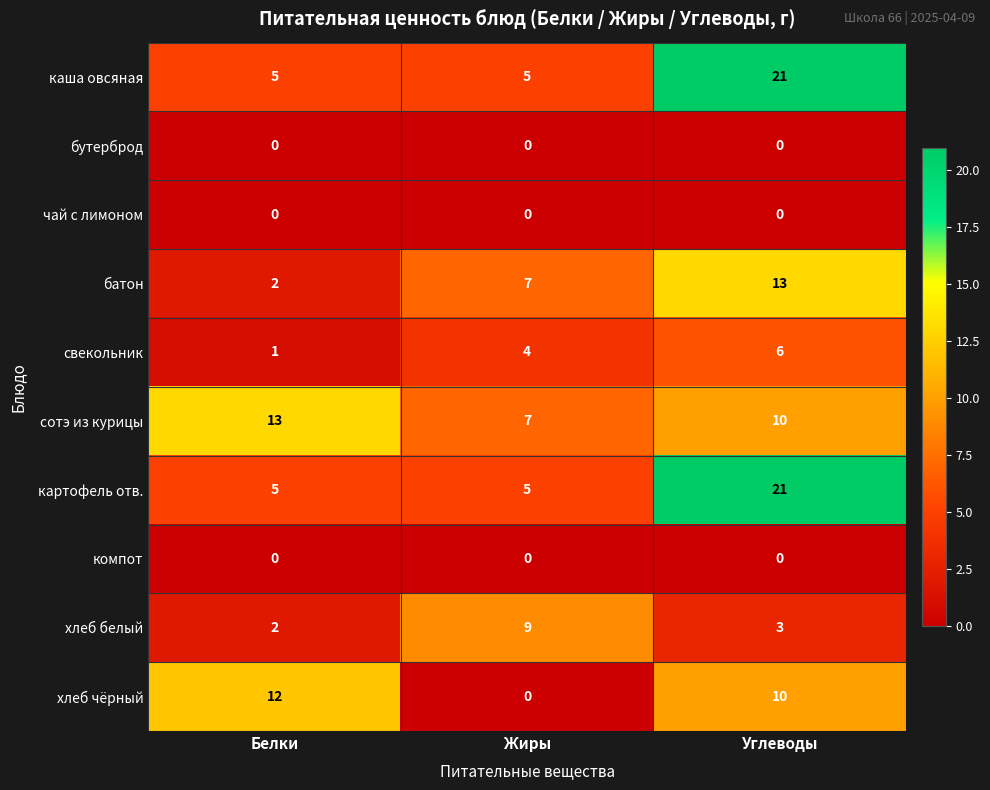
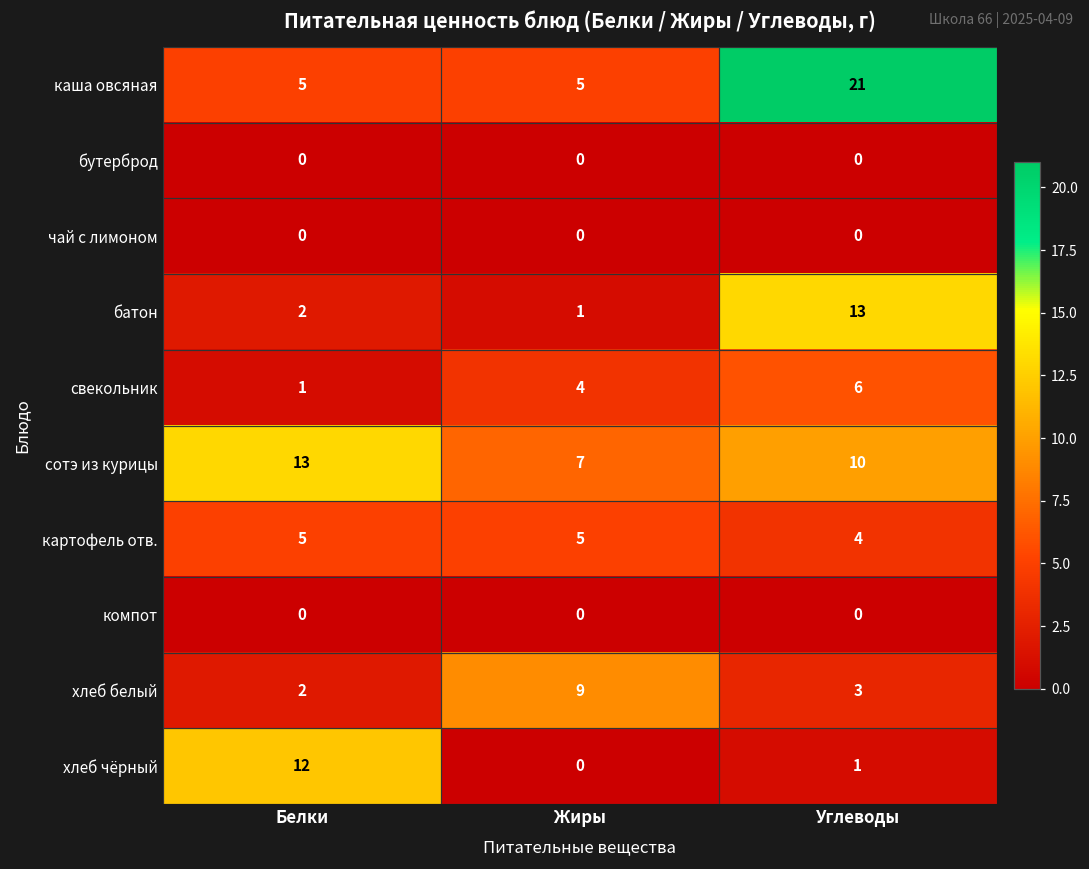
  {
    "каша овсяная": {
      "Белки": 5,
      "Жиры": 5,
      "Углеводы": 21
    },
    "бутерброд": {
      "Белки": 0,
      "Жиры": 0,
      "Углеводы": 0
    },
    "чай с лимоном": {
      "Белки": 0,
      "Жиры": 0,
      "Углеводы": 0
    },
    "батон": {
      "Белки": 2,
-     "Жиры": 7,
+     "Жиры": 1,
      "Углеводы": 13
    },
    "свекольник": {
      "Белки": 1,
      "Жиры": 4,
      "Углеводы": 6
    },
    "сотэ из курицы": {
      "Белки": 13,
      "Жиры": 7,
      "Углеводы": 10
    },
    "картофель отв.": {
      "Белки": 5,
      "Жиры": 5,
-     "Углеводы": 21
+     "Углеводы": 4
    },
    "компот": {
      "Белки": 0,
      "Жиры": 0,
      "Углеводы": 0
    },
    "хлеб белый": {
      "Белки": 2,
      "Жиры": 9,
      "Углеводы": 3
    },
    "хлеб чёрный": {
      "Белки": 12,
      "Жиры": 0,
-     "Углеводы": 10
+     "Углеводы": 1
    }
  }
